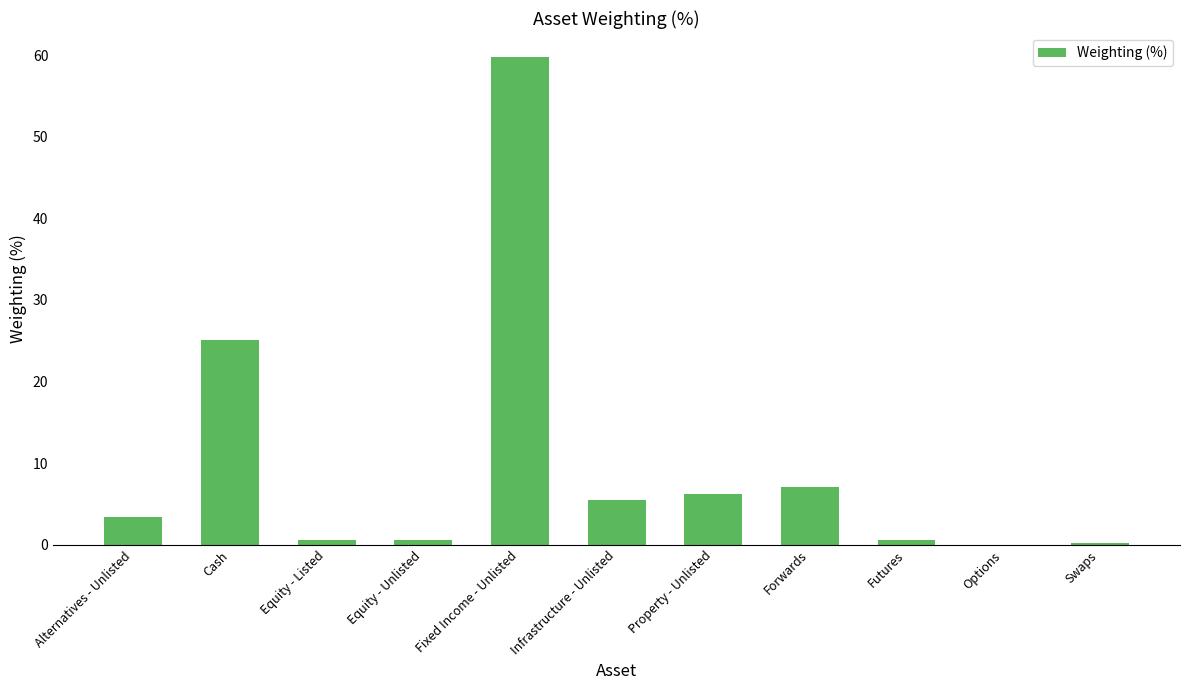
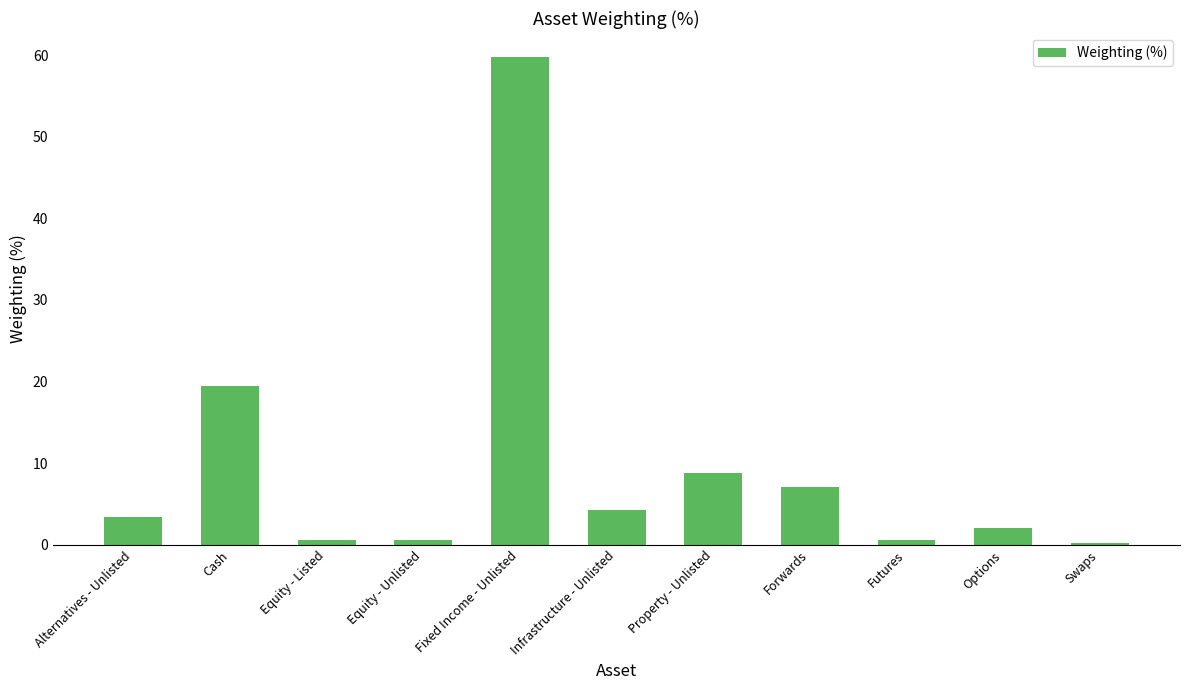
  {
    "Alternatives - Unlisted": 3,
-   "Cash": 25,
+   "Cash": 19,
    "Equity - Listed": 1,
    "Equity - Unlisted": 1,
    "Fixed Income - Unlisted": 60,
-   "Infrastructure - Unlisted": 6,
-   "Property - Unlisted": 6,
+   "Infrastructure - Unlisted": 4,
+   "Property - Unlisted": 9,
    "Forwards": 7,
    "Futures": 1,
-   "Options": 0
+   "Options": 2
  }
